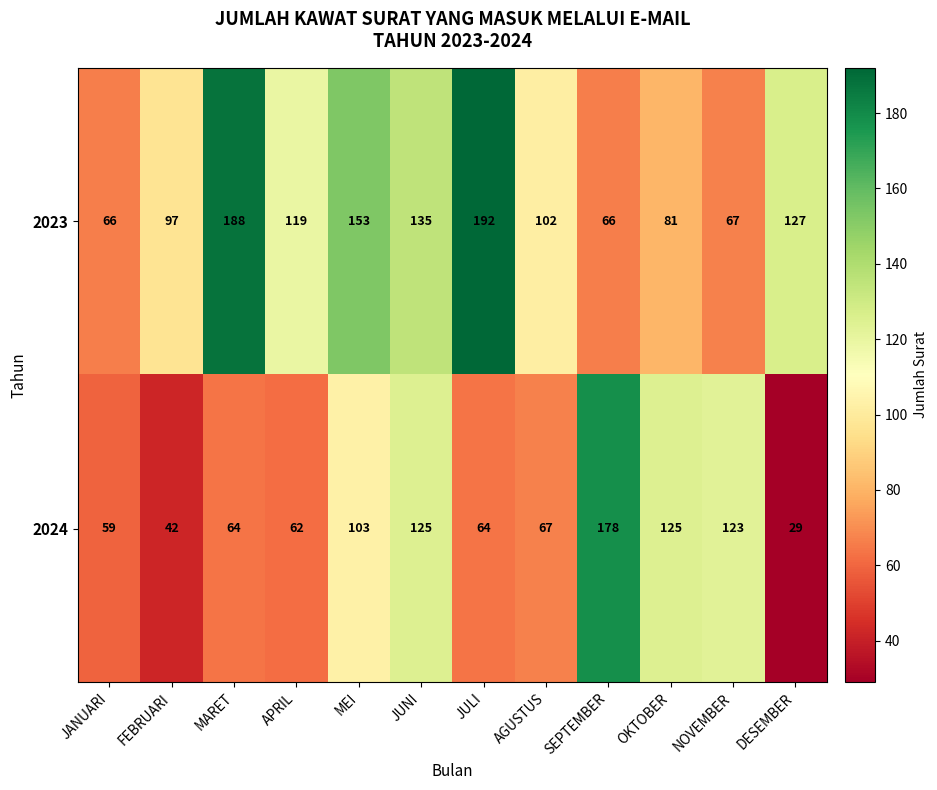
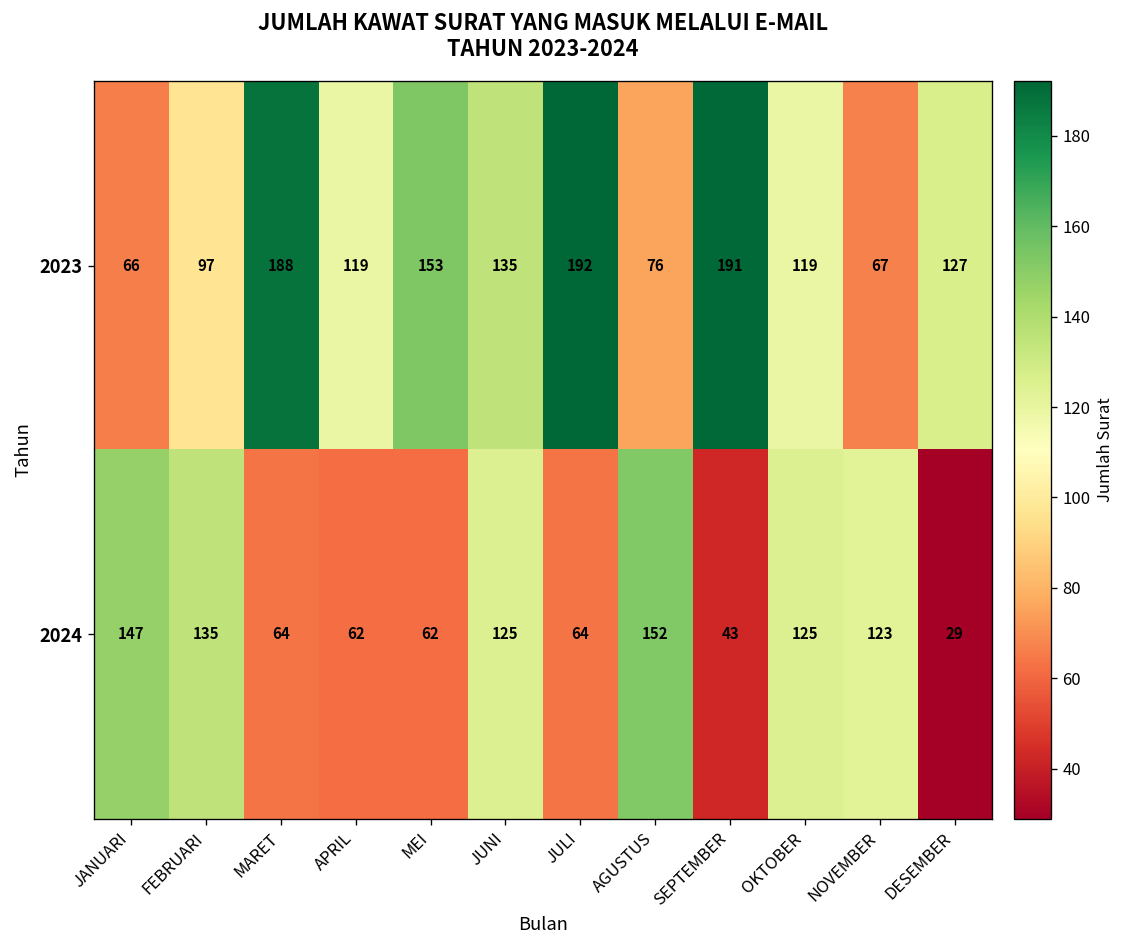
  {
    "2023": {
      "JANUARI": 66,
      "FEBRUARI": 97,
      "MARET": 188,
      "APRIL": 119,
      "MEI": 153,
      "JUNI": 135,
      "JULI": 192,
-     "AGUSTUS": 102,
-     "SEPTEMBER": 66,
-     "OKTOBER": 81,
+     "AGUSTUS": 76,
+     "SEPTEMBER": 191,
+     "OKTOBER": 119,
      "NOVEMBER": 67,
      "DESEMBER": 127
    },
    "2024": {
-     "JANUARI": 59,
-     "FEBRUARI": 42,
+     "JANUARI": 147,
+     "FEBRUARI": 135,
      "MARET": 64,
      "APRIL": 62,
-     "MEI": 103,
+     "MEI": 62,
      "JUNI": 125,
      "JULI": 64,
-     "AGUSTUS": 67,
-     "SEPTEMBER": 178,
+     "AGUSTUS": 152,
+     "SEPTEMBER": 43,
      "OKTOBER": 125,
      "NOVEMBER": 123,
      "DESEMBER": 29
    }
  }
